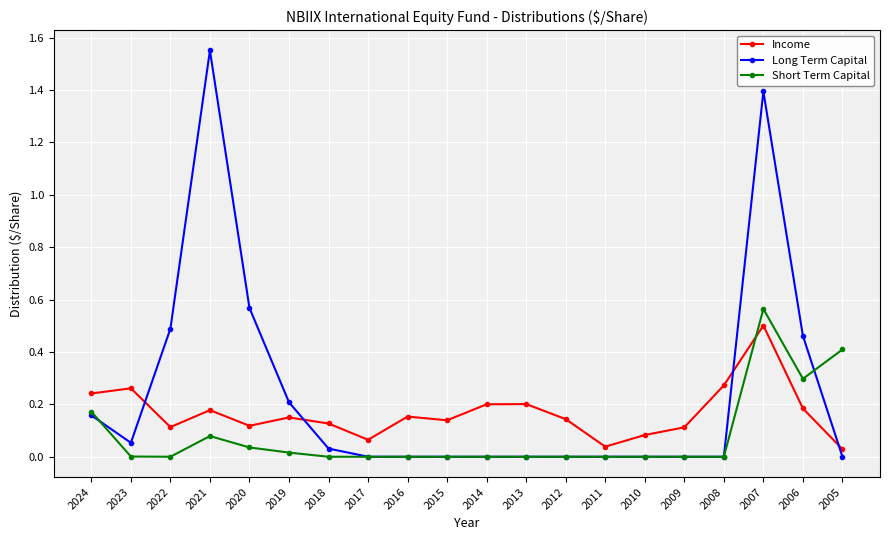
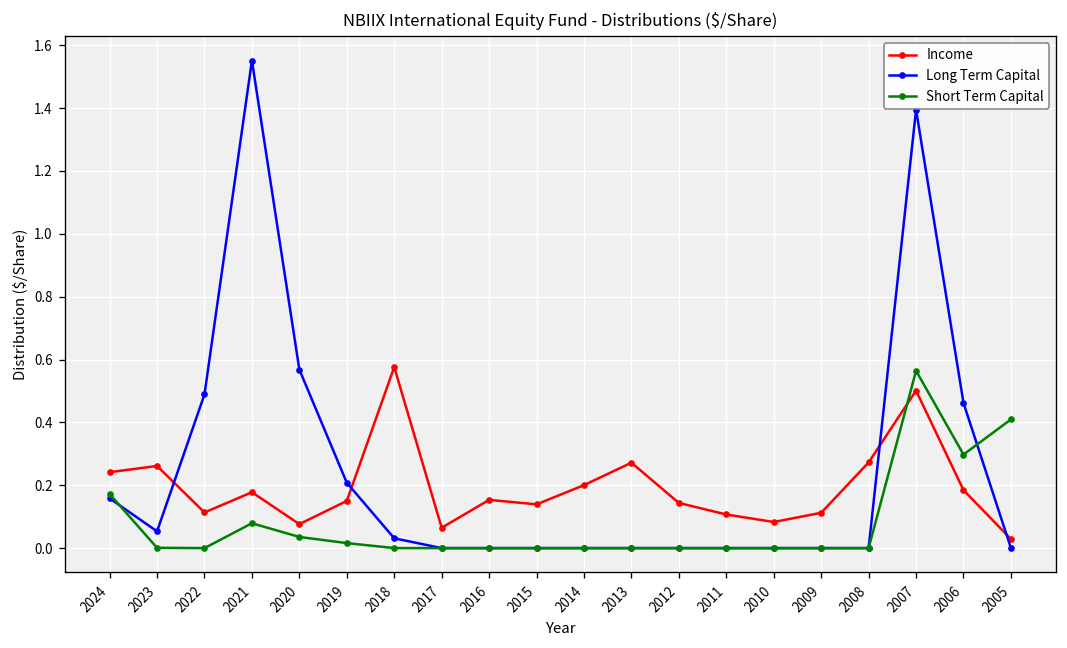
  {
    "Income": {
      "2024": 0.24,
      "2023": 0.26,
      "2022": 0.11,
      "2021": 0.18,
-     "2020": 0.12,
+     "2020": 0.08,
      "2019": 0.15,
-     "2018": 0.13,
+     "2018": 0.58,
      "2017": 0.06,
      "2016": 0.15,
      "2015": 0.14,
      "2014": 0.20,
-     "2013": 0.20,
+     "2013": 0.27,
      "2012": 0.14,
-     "2011": 0.04,
+     "2011": 0.11,
      "2010": 0.08,
      "2009": 0.11,
      "2008": 0.27,
      "2007": 0.50,
      "2006": 0.18,
      "2005": 0.03
    },
    "Long Term Capital": {
      "2024": 0.16,
      "2023": 0.05,
      "2022": 0.49,
      "2021": 1.55,
      "2020": 0.57,
      "2019": 0.21,
      "2018": 0.03,
      "2007": 1.39,
      "2006": 0.46,
      "2005": 0.00
    },
    "Short Term Capital": {
      "2024": 0.17,
      "2023": 0.00,
      "2022": 0.00,
      "2021": 0.08,
      "2020": 0.04,
      "2019": 0.02,
      "2018": 0.00,
      "2007": 0.56,
      "2006": 0.30,
      "2005": 0.41
    }
  }
